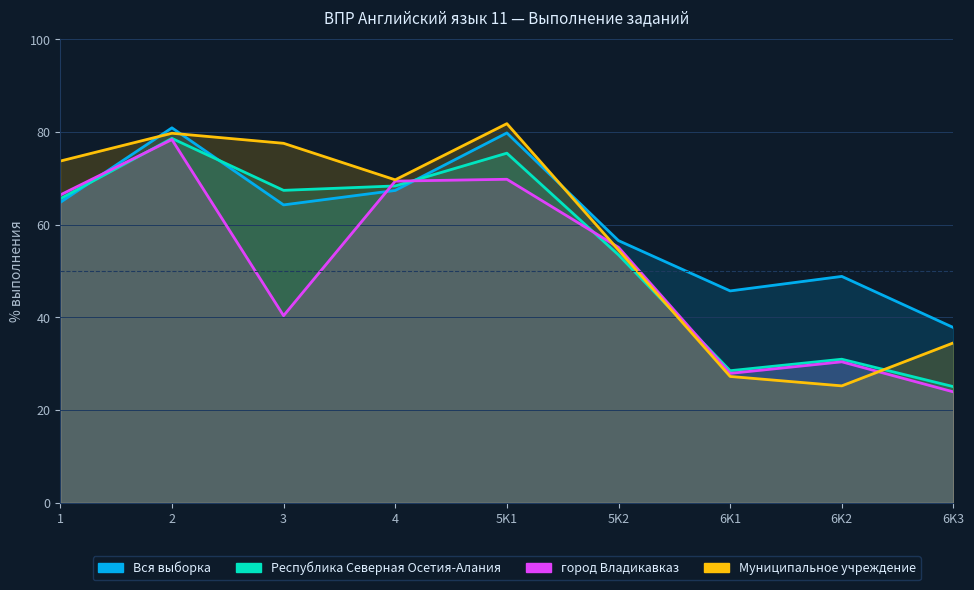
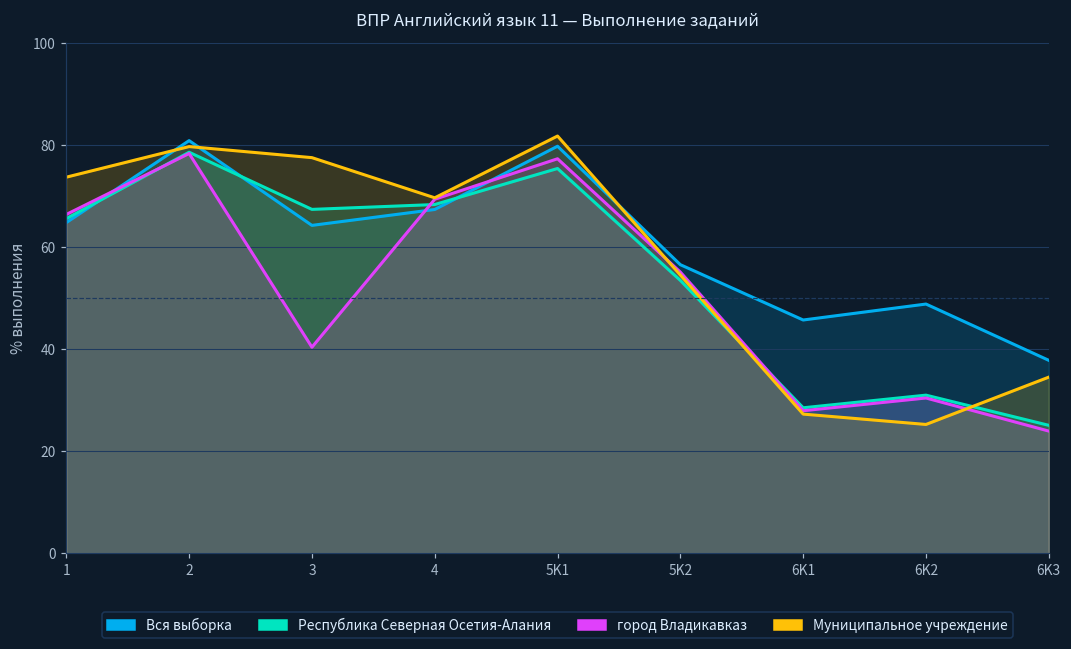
  {
    "город Владикавказ": {
      "1": 66,
      "3": 40,
-     "5K1": 70,
+     "5K1": 77,
      "5K2": 55,
      "6K1": 28,
      "6K2": 30,
      "6K3": 24
    },
    "Муниципальное учреждение": {
      "1": 74,
      "2": 80,
      "3": 78,
      "5K1": 82,
      "5K2": 55,
      "6K1": 27,
      "6K2": 25,
      "6K3": 35
    }
  }
